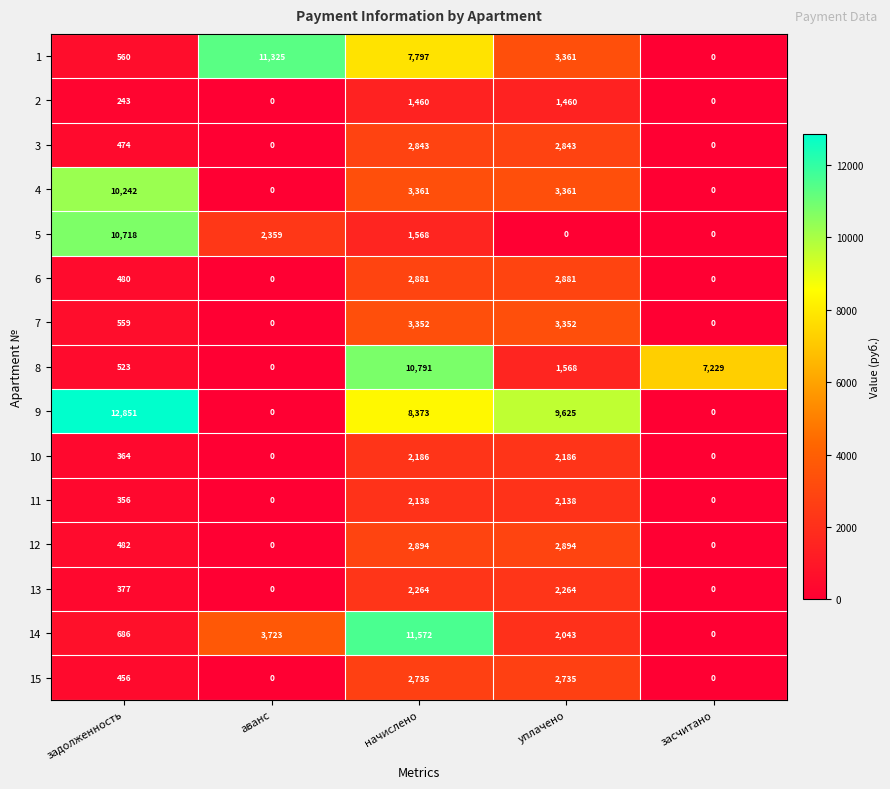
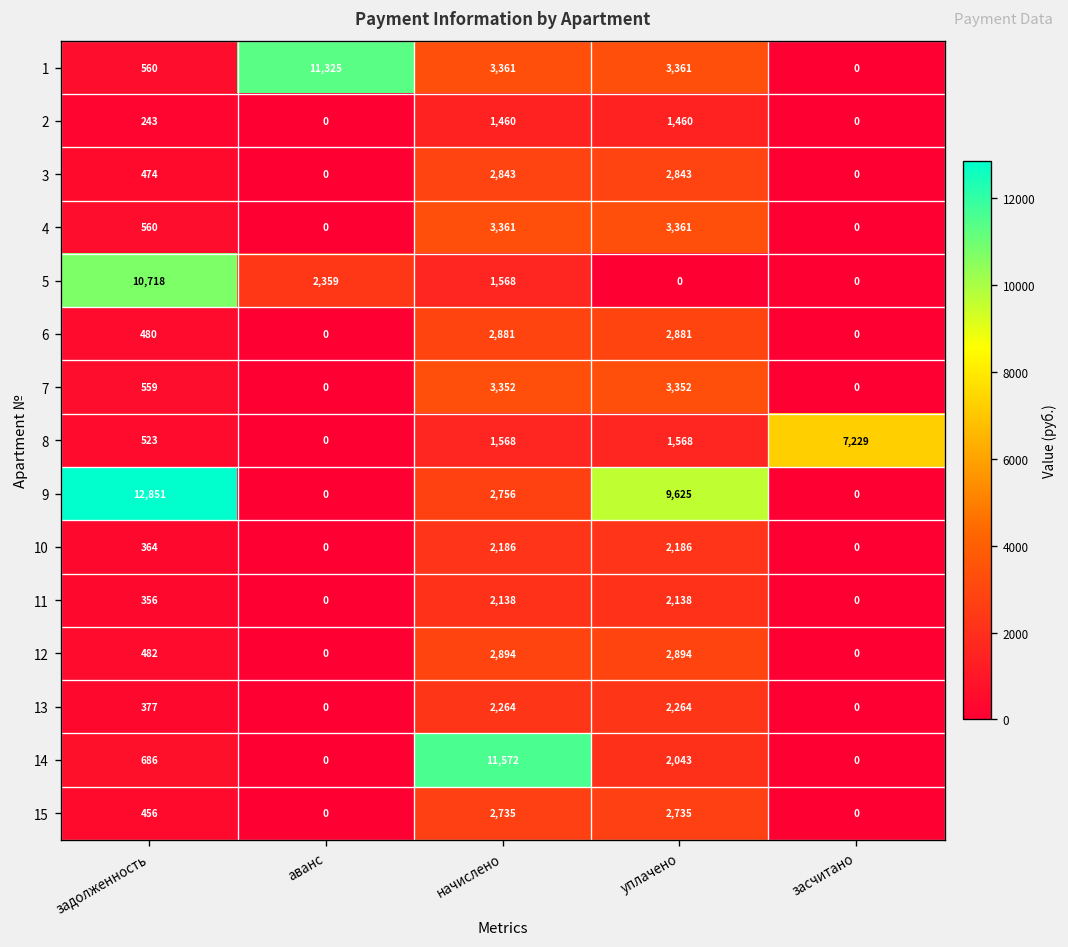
  {
    "1": {
      "задолженность": "560",
      "аванс": "11,325",
-     "начислено": "7,797",
+     "начислено": "3,361",
      "уплачено": "3,361",
      "засчитано": "0"
    },
    "2": {
      "задолженность": "243",
      "аванс": "0",
      "начислено": "1,460",
      "уплачено": "1,460",
      "засчитано": "0"
    },
    "3": {
      "задолженность": "474",
      "аванс": "0",
      "начислено": "2,843",
      "уплачено": "2,843",
      "засчитано": "0"
    },
    "4": {
-     "задолженность": "10,242",
+     "задолженность": "560",
      "аванс": "0",
      "начислено": "3,361",
      "уплачено": "3,361",
      "засчитано": "0"
    },
    "5": {
      "задолженность": "10,718",
      "аванс": "2,359",
      "начислено": "1,568",
      "уплачено": "0",
      "засчитано": "0"
    },
    "6": {
      "задолженность": "480",
      "аванс": "0",
      "начислено": "2,881",
      "уплачено": "2,881",
      "засчитано": "0"
    },
    "7": {
      "задолженность": "559",
      "аванс": "0",
      "начислено": "3,352",
      "уплачено": "3,352",
      "засчитано": "0"
    },
    "8": {
      "задолженность": "523",
      "аванс": "0",
-     "начислено": "10,791",
+     "начислено": "1,568",
      "уплачено": "1,568",
      "засчитано": "7,229"
    },
    "9": {
      "задолженность": "12,851",
      "аванс": "0",
-     "начислено": "8,373",
+     "начислено": "2,756",
      "уплачено": "9,625",
      "засчитано": "0"
    },
    "10": {
      "задолженность": "364",
      "аванс": "0",
      "начислено": "2,186",
      "уплачено": "2,186",
      "засчитано": "0"
    },
    "11": {
      "задолженность": "356",
      "аванс": "0",
      "начислено": "2,138",
      "уплачено": "2,138",
      "засчитано": "0"
    },
    "12": {
      "задолженность": "482",
      "аванс": "0",
      "начислено": "2,894",
      "уплачено": "2,894",
      "засчитано": "0"
    },
    "13": {
      "задолженность": "377",
      "аванс": "0",
      "начислено": "2,264",
      "уплачено": "2,264",
      "засчитано": "0"
    },
    "14": {
      "задолженность": "686",
-     "аванс": "3,723",
+     "аванс": "0",
      "начислено": "11,572",
      "уплачено": "2,043",
      "засчитано": "0"
    },
    "15": {
      "задолженность": "456",
      "аванс": "0",
      "начислено": "2,735",
      "уплачено": "2,735",
      "засчитано": "0"
    }
  }
